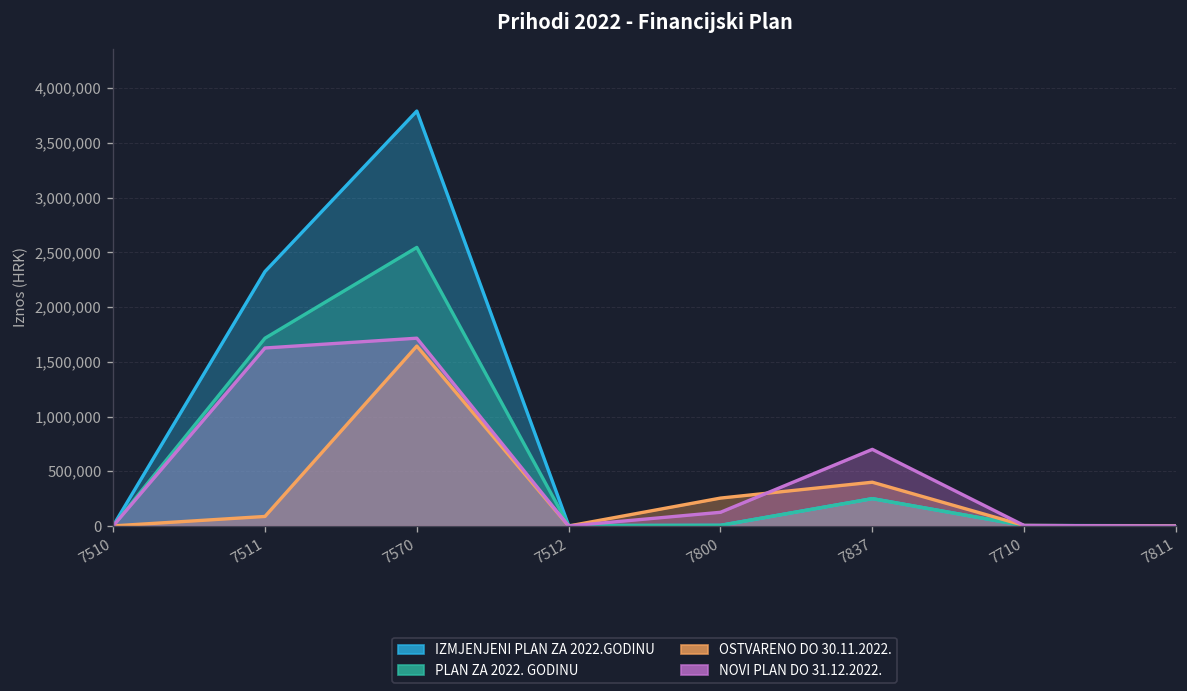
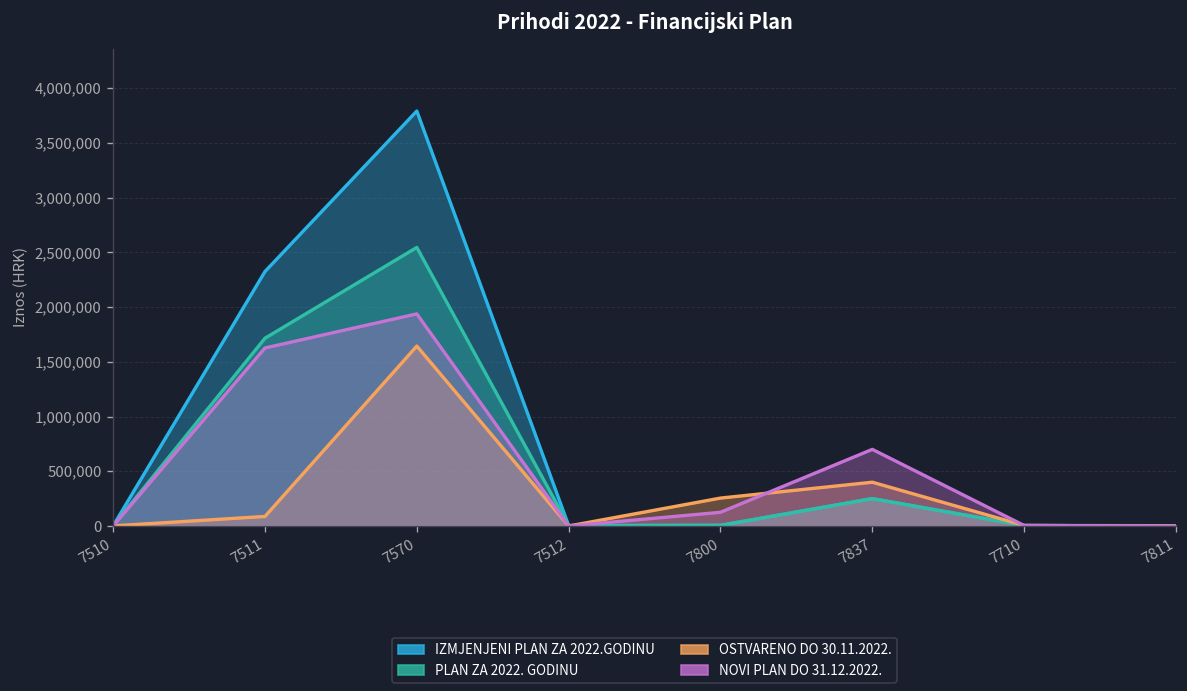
  {
    "OSTVARENO DO 30.11.2022.": {
      "7511": "100,000",
      "7570": "1,600,000",
      "7800": "300,000",
      "7837": "400,000"
    },
    "NOVI PLAN DO 31.12.2022.": {
      "7511": "1,600,000",
-     "7570": "1,700,000",
+     "7570": "1,900,000",
      "7800": "100,000",
      "7837": "700,000"
    }
  }
